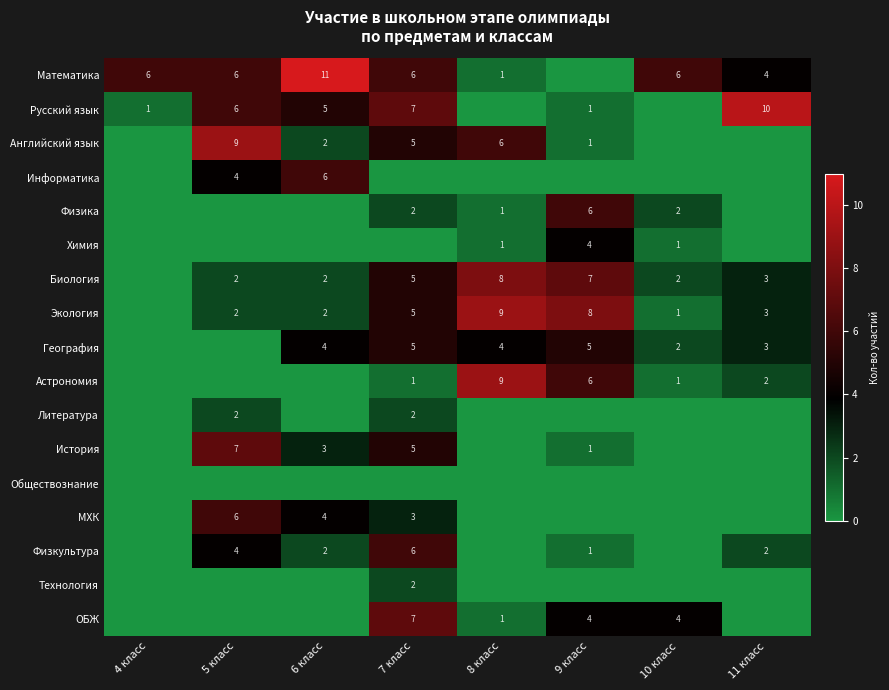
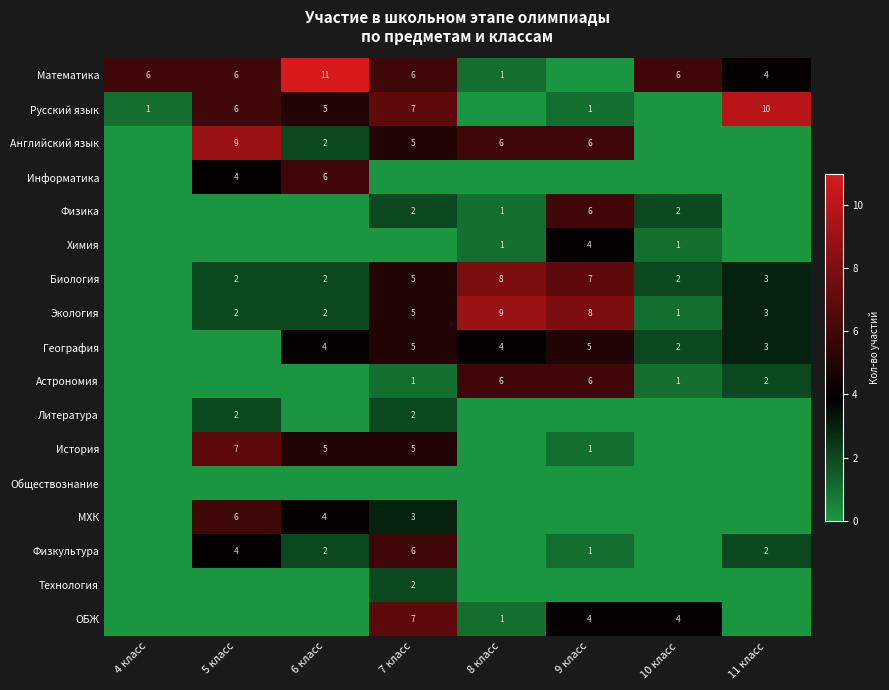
  {
    "Математика": {
      "4 класс": 6,
      "5 класс": 6,
      "6 класс": 11,
      "7 класс": 6,
      "8 класс": 1,
      "10 класс": 6,
      "11 класс": 4
    },
    "Русский язык": {
      "4 класс": 1,
      "5 класс": 6,
      "6 класс": 5,
      "7 класс": 7,
      "9 класс": 1,
      "11 класс": 10
    },
    "Английский язык": {
      "5 класс": 9,
      "6 класс": 2,
      "7 класс": 5,
      "8 класс": 6,
-     "9 класс": 1
+     "9 класс": 6
    },
    "Информатика": {
      "5 класс": 4,
      "6 класс": 6
    },
    "Физика": {
      "7 класс": 2,
      "8 класс": 1,
      "9 класс": 6,
      "10 класс": 2
    },
    "Химия": {
      "8 класс": 1,
      "9 класс": 4,
      "10 класс": 1
    },
    "Биология": {
      "5 класс": 2,
      "6 класс": 2,
      "7 класс": 5,
      "8 класс": 8,
      "9 класс": 7,
      "10 класс": 2,
      "11 класс": 3
    },
    "Экология": {
      "5 класс": 2,
      "6 класс": 2,
      "7 класс": 5,
      "8 класс": 9,
      "9 класс": 8,
      "10 класс": 1,
      "11 класс": 3
    },
    "География": {
      "6 класс": 4,
      "7 класс": 5,
      "8 класс": 4,
      "9 класс": 5,
      "10 класс": 2,
      "11 класс": 3
    },
    "Астрономия": {
      "7 класс": 1,
-     "8 класс": 9,
+     "8 класс": 6,
      "9 класс": 6,
      "10 класс": 1,
      "11 класс": 2
    },
    "Литература": {
      "5 класс": 2,
      "7 класс": 2
    },
    "История": {
      "5 класс": 7,
-     "6 класс": 3,
+     "6 класс": 5,
      "7 класс": 5,
      "9 класс": 1
    },
    "МХК": {
      "5 класс": 6,
      "6 класс": 4,
      "7 класс": 3
    },
    "Физкультура": {
      "5 класс": 4,
      "6 класс": 2,
      "7 класс": 6,
      "9 класс": 1,
      "11 класс": 2
    },
    "Технология": {
      "7 класс": 2
    },
    "ОБЖ": {
      "7 класс": 7,
      "8 класс": 1,
      "9 класс": 4,
      "10 класс": 4
    }
  }
